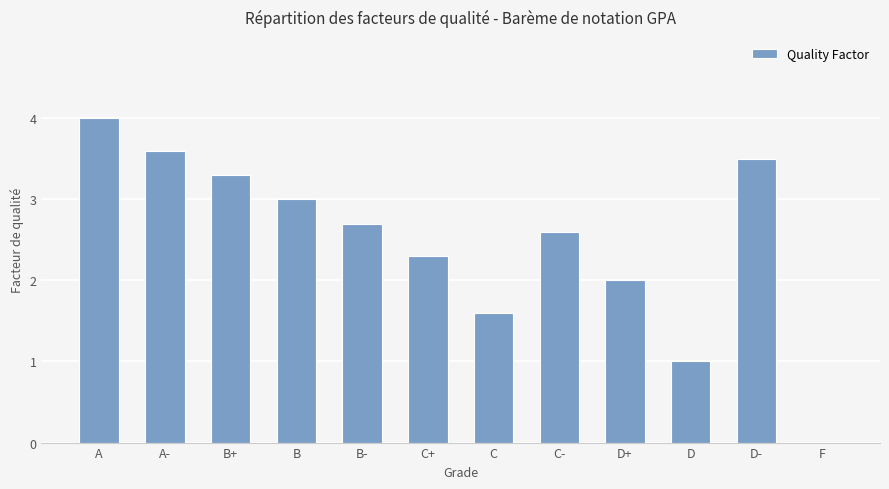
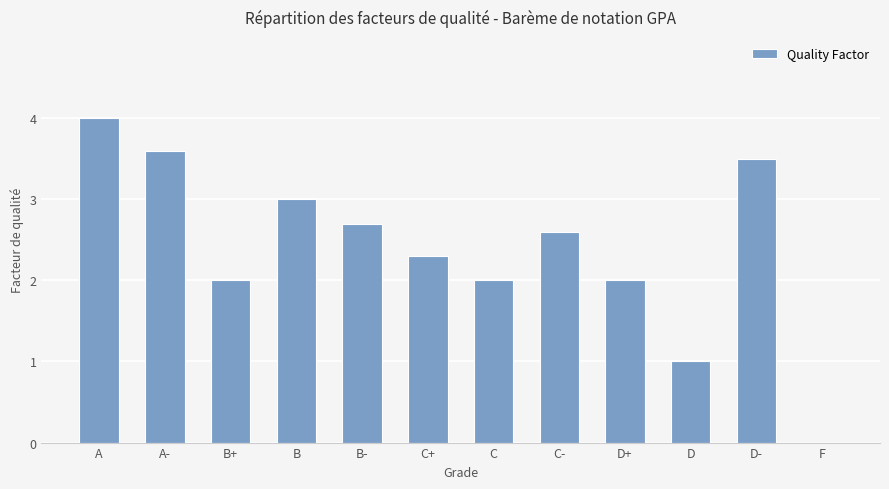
  {
    "A": 4.0,
    "A-": 3.6,
-   "B+": 3.3,
+   "B+": 2.0,
    "B": 3.0,
    "B-": 2.7,
    "C+": 2.3,
-   "C": 1.6,
+   "C": 2.0,
    "C-": 2.6,
    "D+": 2.0,
    "D": 1.0,
    "D-": 3.5,
    "F": 0.0
  }
